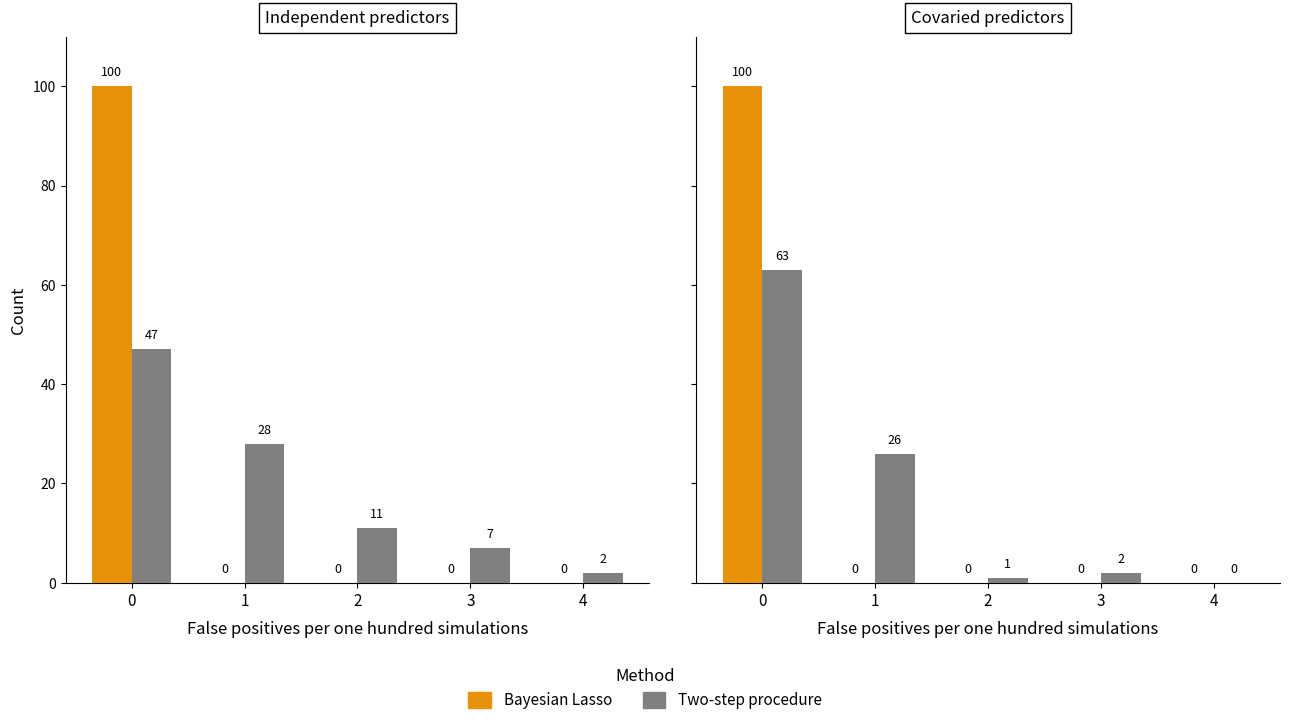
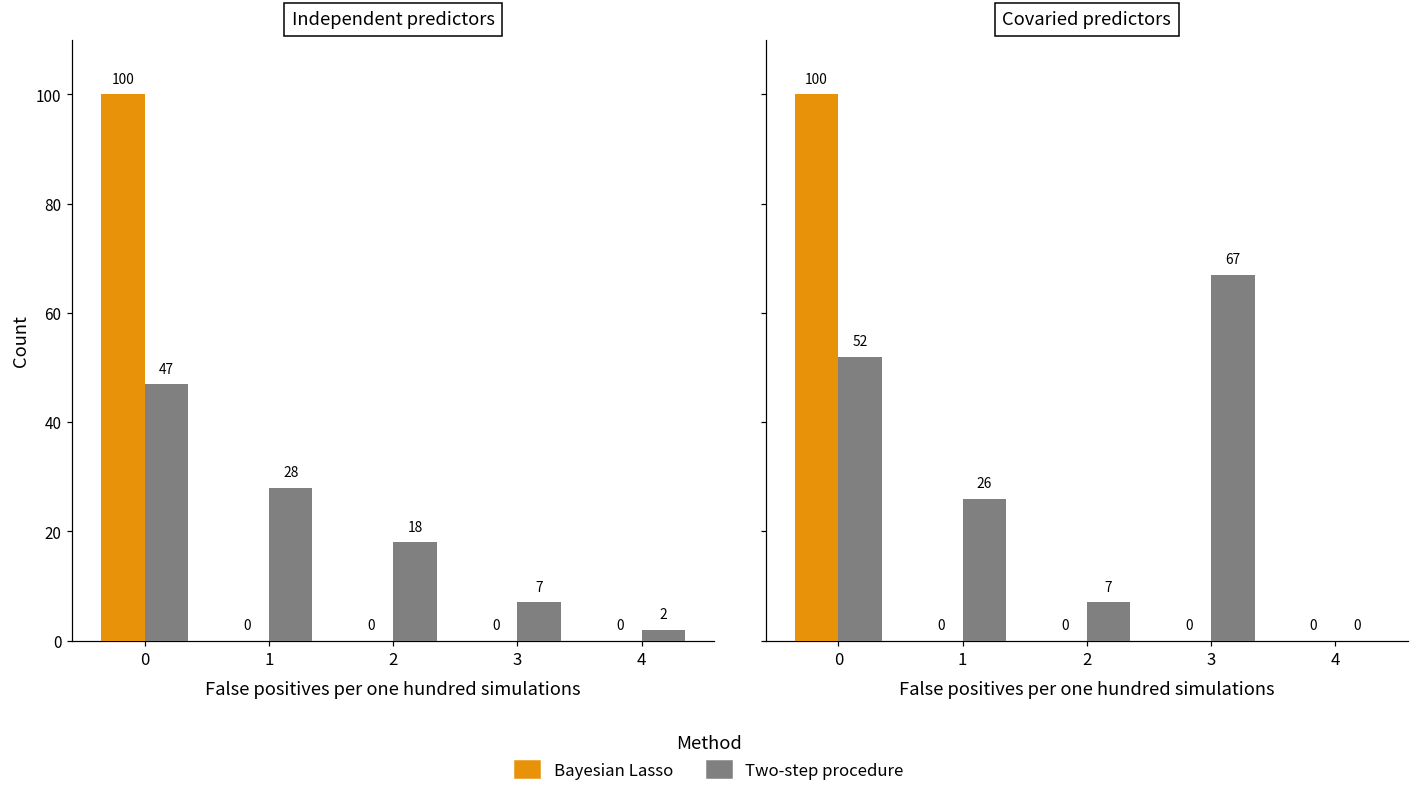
  {
    "Independent predictors": {
      "Bayesian Lasso": {
        "0": 100,
        "1": 0,
        "2": 0,
        "3": 0,
        "4": 0
      },
      "Two-step procedure": {
        "0": 47,
        "1": 28,
-       "2": 11,
+       "2": 18,
        "3": 7,
        "4": 2
      }
    },
    "Covaried predictors": {
      "Bayesian Lasso": {
        "0": 100,
        "1": 0,
        "2": 0,
        "3": 0,
        "4": 0
      },
      "Two-step procedure": {
-       "0": 63,
+       "0": 52,
        "1": 26,
-       "2": 1,
-       "3": 2,
+       "2": 7,
+       "3": 67,
        "4": 0
      }
    }
  }
